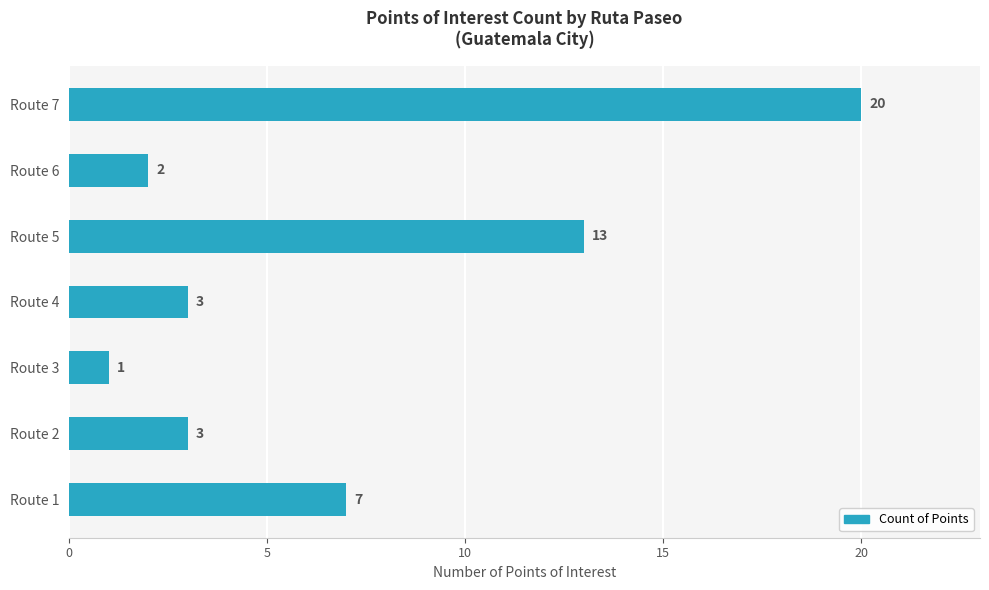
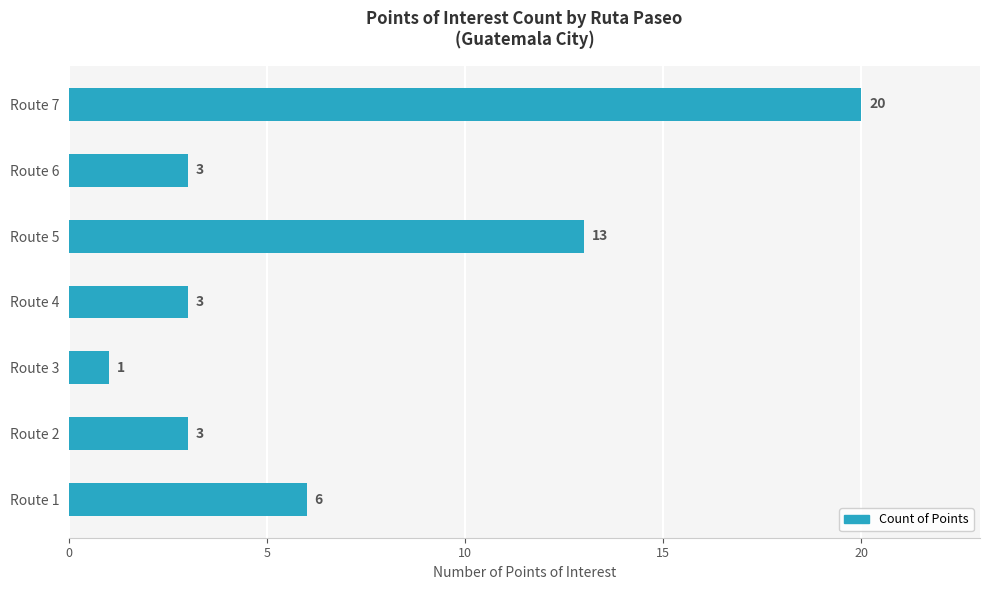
  {
    "Route 7": 20,
-   "Route 6": 2,
+   "Route 6": 3,
    "Route 5": 13,
    "Route 4": 3,
    "Route 3": 1,
    "Route 2": 3,
-   "Route 1": 7
+   "Route 1": 6
  }
